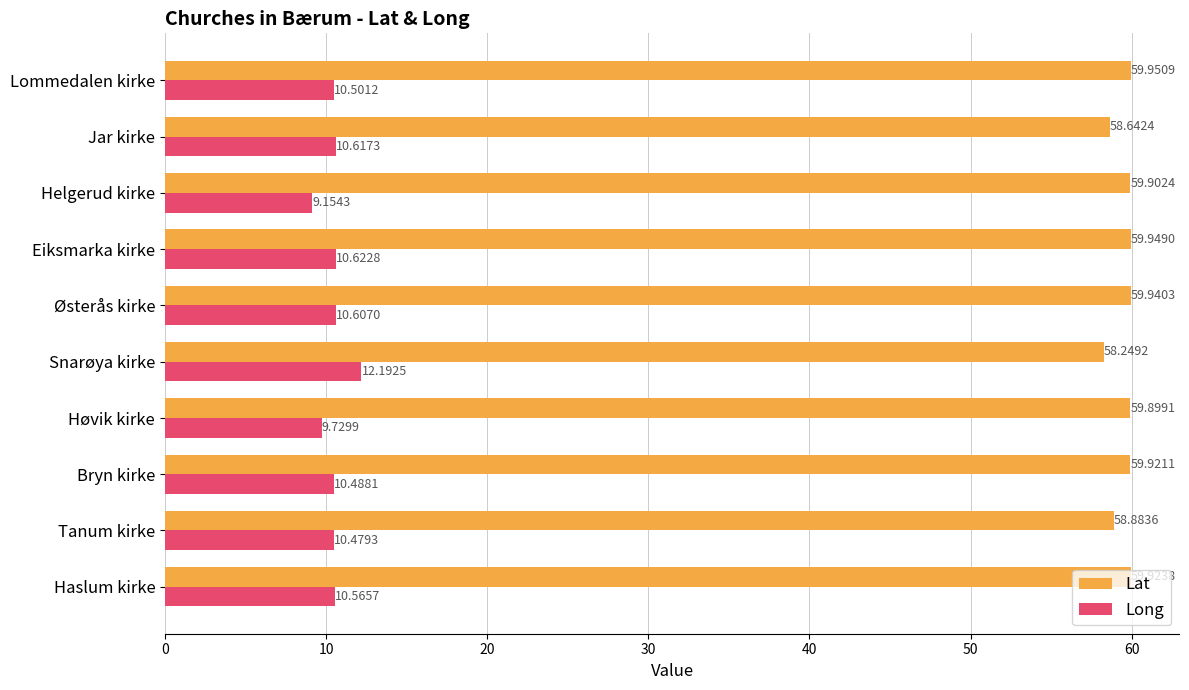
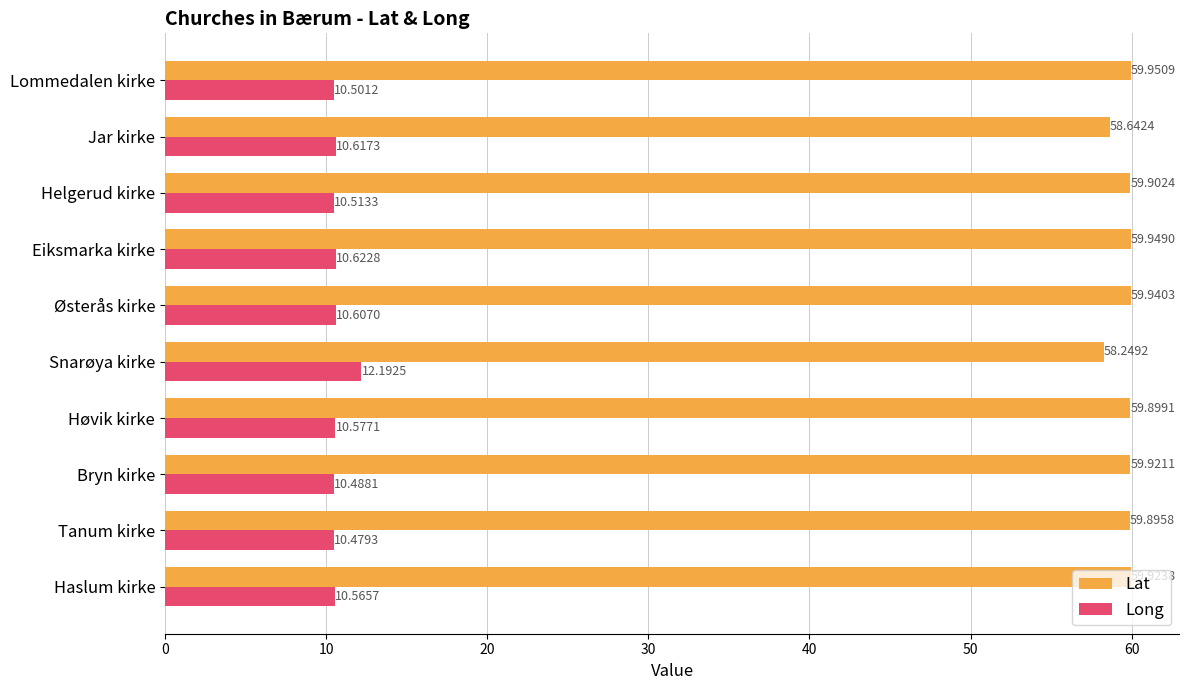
  {
    "Lat": {
      "Lommedalen kirke": 59.9509,
      "Jar kirke": 58.6424,
      "Helgerud kirke": 59.9024,
      "Eiksmarka kirke": 59.9490,
      "Østerås kirke": 59.9403,
      "Snarøya kirke": 58.2492,
      "Høvik kirke": 59.8991,
      "Bryn kirke": 59.9211,
-     "Tanum kirke": 58.8836
+     "Tanum kirke": 59.8958
    },
    "Long": {
      "Lommedalen kirke": 10.5012,
      "Jar kirke": 10.6173,
-     "Helgerud kirke": 9.1543,
+     "Helgerud kirke": 10.5133,
      "Eiksmarka kirke": 10.6228,
      "Østerås kirke": 10.6070,
      "Snarøya kirke": 12.1925,
-     "Høvik kirke": 9.7299,
+     "Høvik kirke": 10.5771,
      "Bryn kirke": 10.4881,
      "Tanum kirke": 10.4793,
      "Haslum kirke": 10.5657
    }
  }
